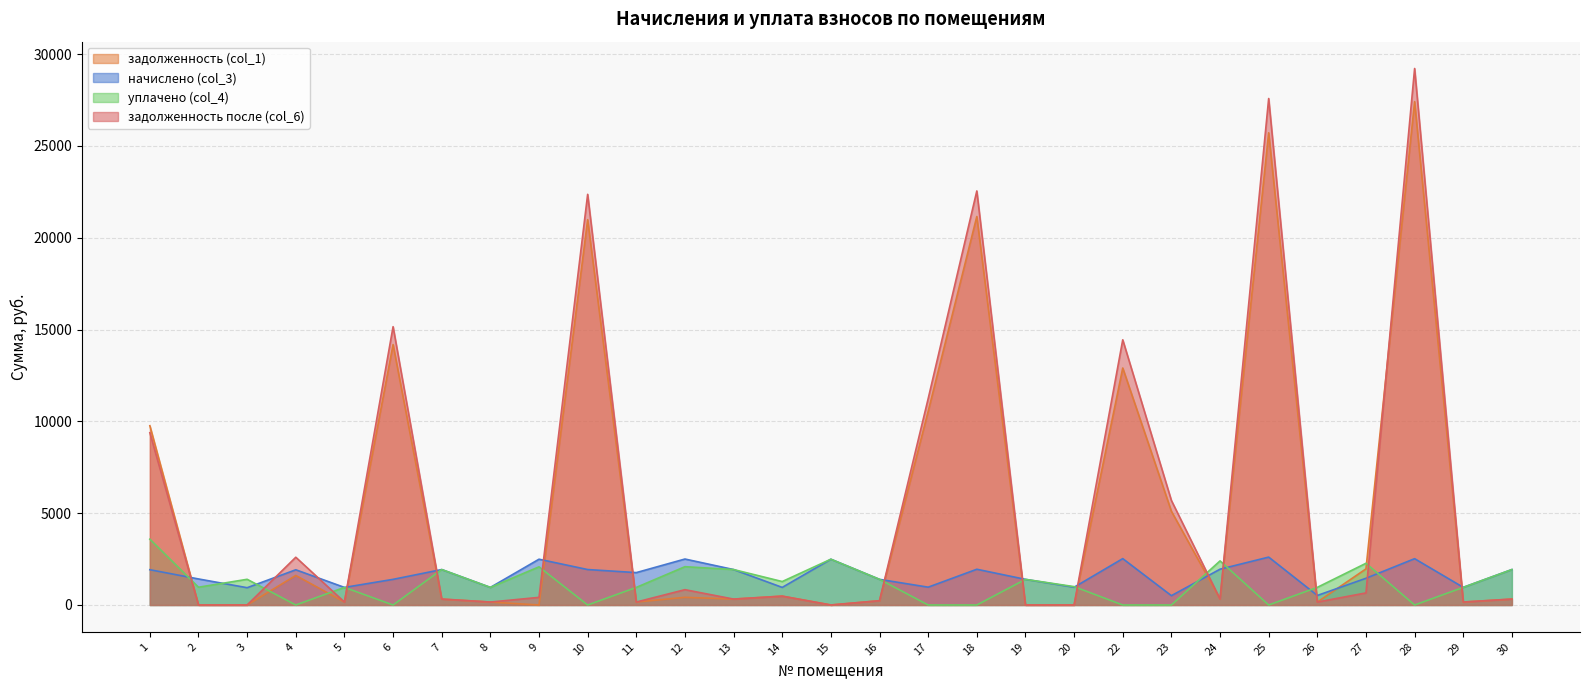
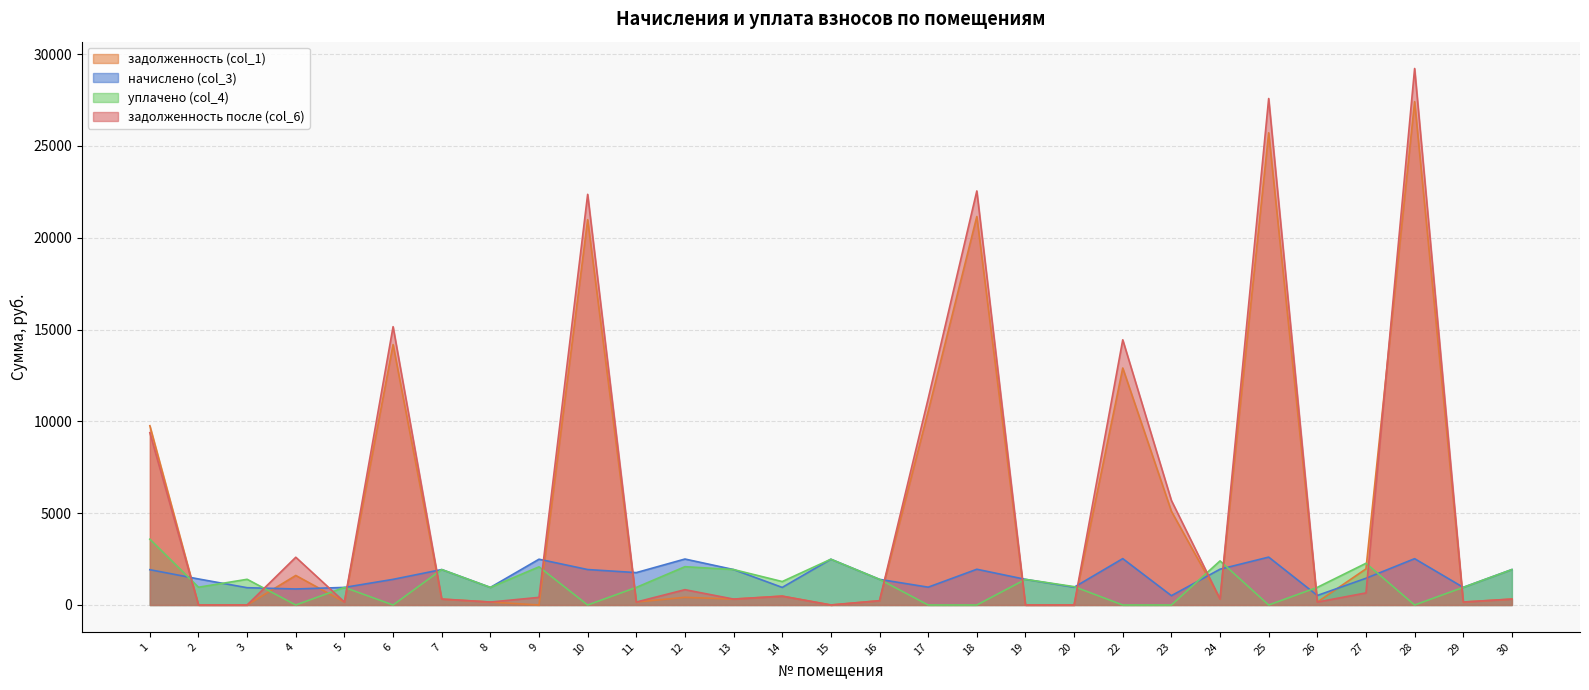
  {
    "начислено (col_3)": {
      "1": 1900,
      "2": 1400,
      "3": 900,
-     "4": 1900,
+     "4": 900,
      "6": 1400,
      "9": 2500,
      "10": 1900,
      "11": 1800,
      "12": 2500,
      "14": 1000,
      "17": 1000,
      "18": 1900,
      "22": 2500,
      "23": 500,
      "24": 1900,
      "25": 2600,
      "26": 500,
      "27": 1500,
      "28": 2500
    },
    "уплачено (col_4)": {
      "1": 3600,
      "2": 1000,
      "3": 1400,
      "4": 0,
      "6": 0,
      "9": 2100,
      "10": 0,
      "11": 1000,
      "12": 2100,
      "14": 1300,
      "17": 0,
      "18": 0,
      "22": 0,
      "23": 0,
      "24": 2400,
      "25": 0,
      "26": 1000,
      "27": 2300,
      "28": 0
    }
  }
